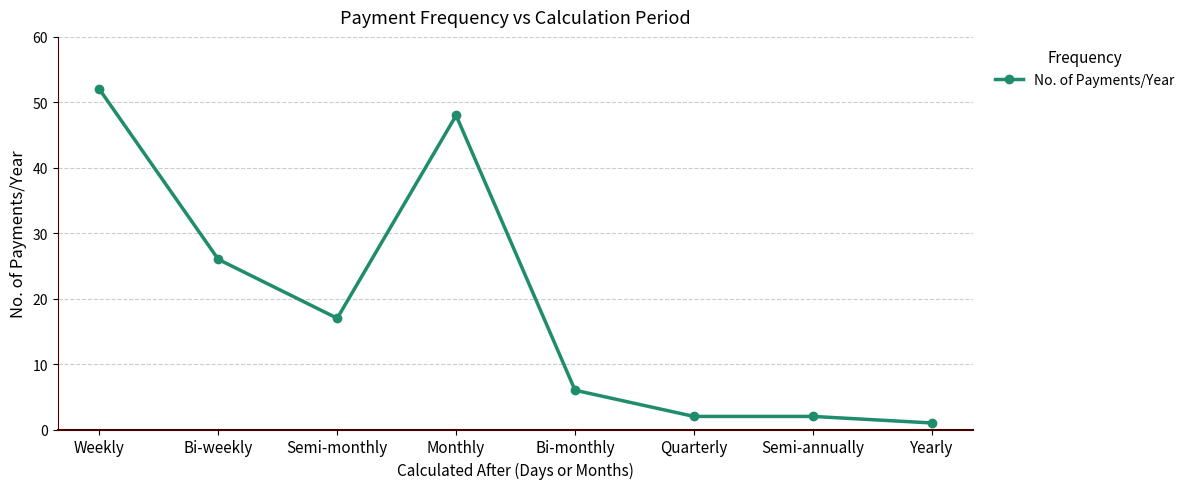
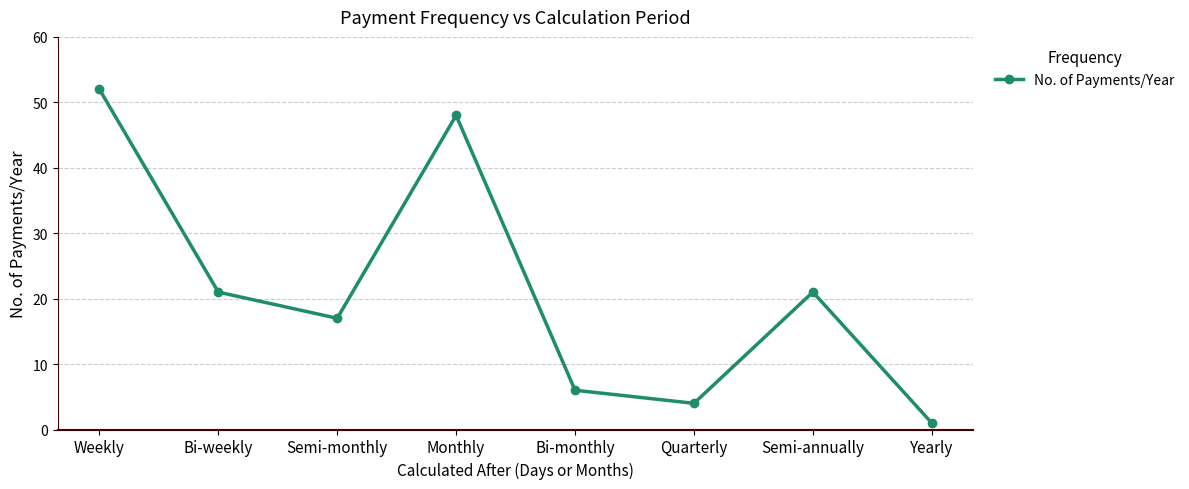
  {
    "Weekly": 52,
-   "Bi-weekly": 26,
+   "Bi-weekly": 21,
    "Semi-monthly": 17,
    "Monthly": 48,
    "Bi-monthly": 6,
-   "Quarterly": 2,
-   "Semi-annually": 2,
+   "Quarterly": 4,
+   "Semi-annually": 21,
    "Yearly": 1
  }
